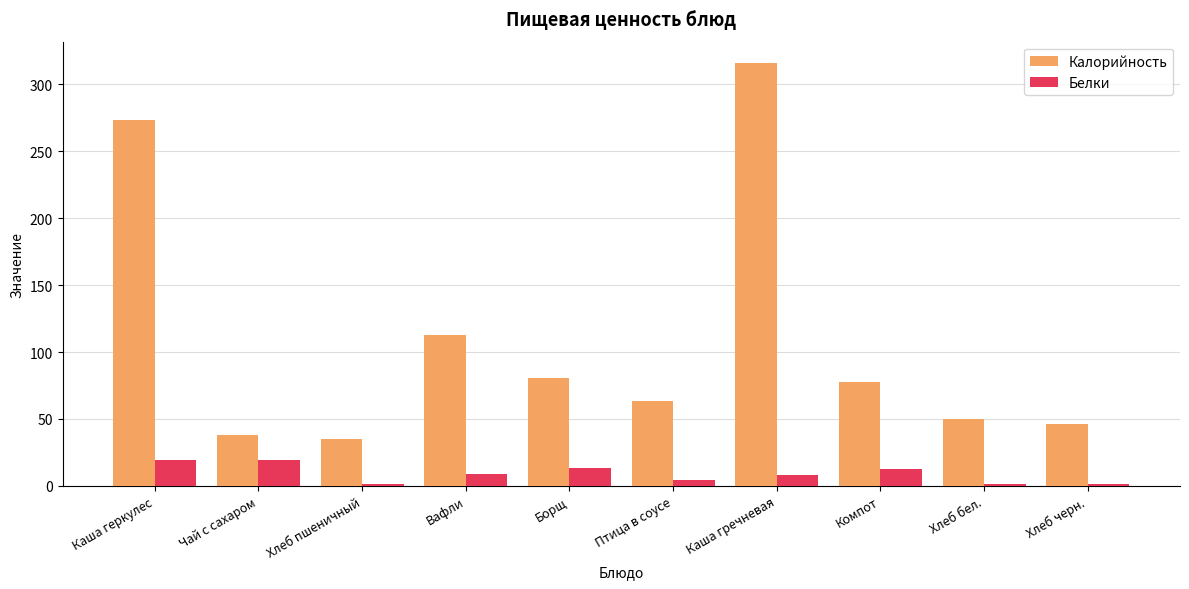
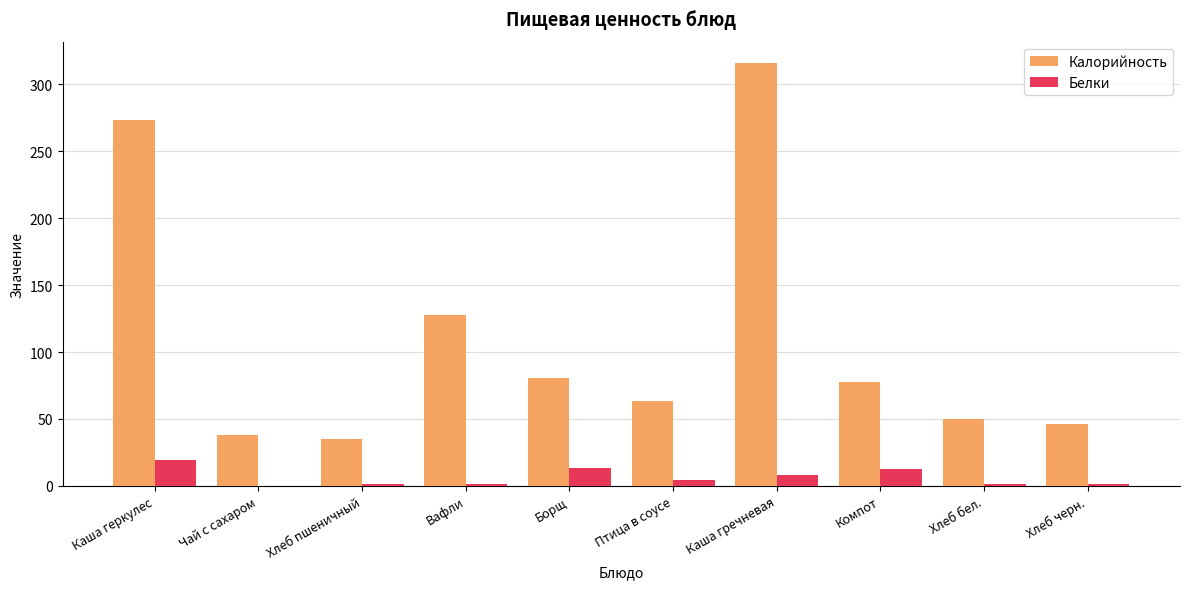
  {
    "Калорийность": {
      "Каша геркулес": 273,
      "Чай с сахаром": 38,
      "Хлеб пшеничный": 35,
-     "Вафли": 113,
+     "Вафли": 128,
      "Борщ": 80,
      "Птица в соусе": 63,
      "Каша гречневая": 316,
      "Компот": 78,
      "Хлеб бел.": 50,
      "Хлеб черн.": 47
    },
    "Белки": {
      "Каша геркулес": 19,
-     "Чай с сахаром": 20,
-     "Вафли": 9,
+     "Чай с сахаром": 0,
+     "Вафли": 2,
      "Борщ": 13,
      "Птица в соусе": 4,
      "Каша гречневая": 8,
      "Компот": 13
    }
  }
